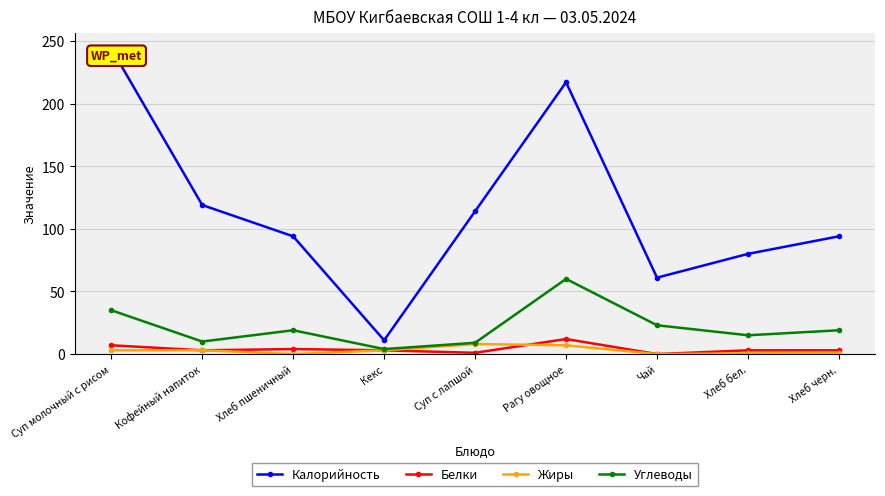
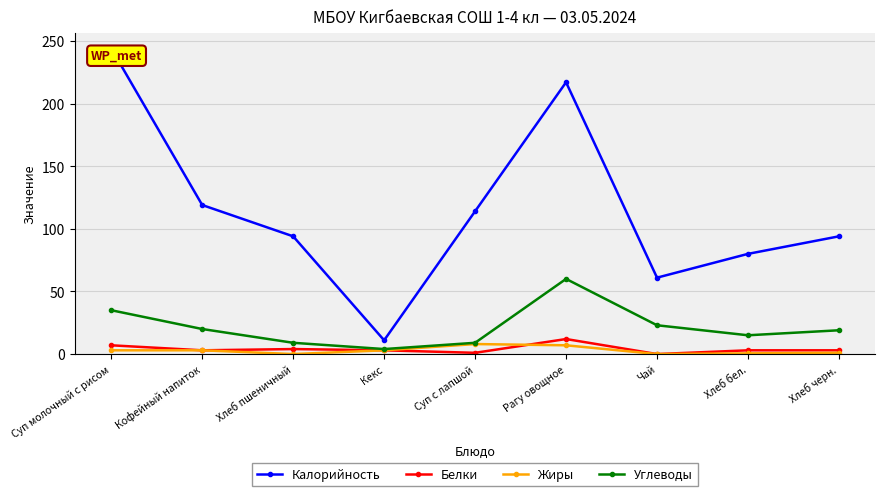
  {
    "Калорийность": {
      "Кофейный напиток": 119,
      "Хлеб пшеничный": 94,
      "Кекс": 11,
      "Суп с лапшой": 114,
      "Рагу овощное": 217,
      "Чай": 61,
      "Хлеб бел.": 80,
      "Хлеб черн.": 94
    },
    "Белки": {
      "Суп молочный с рисом": 7,
      "Хлеб пшеничный": 4,
      "Суп с лапшой": 1,
      "Рагу овощное": 12,
      "Хлеб бел.": 3
    },
    "Жиры": {
      "Суп молочный с рисом": 3,
      "Хлеб пшеничный": 0,
      "Рагу овощное": 7,
      "Хлеб бел.": 1
    },
    "Углеводы": {
      "Суп молочный с рисом": 35,
-     "Кофейный напиток": 10,
-     "Хлеб пшеничный": 19,
+     "Кофейный напиток": 20,
+     "Хлеб пшеничный": 9,
      "Рагу овощное": 60,
      "Чай": 23,
      "Хлеб бел.": 15,
      "Хлеб черн.": 19
    }
  }
